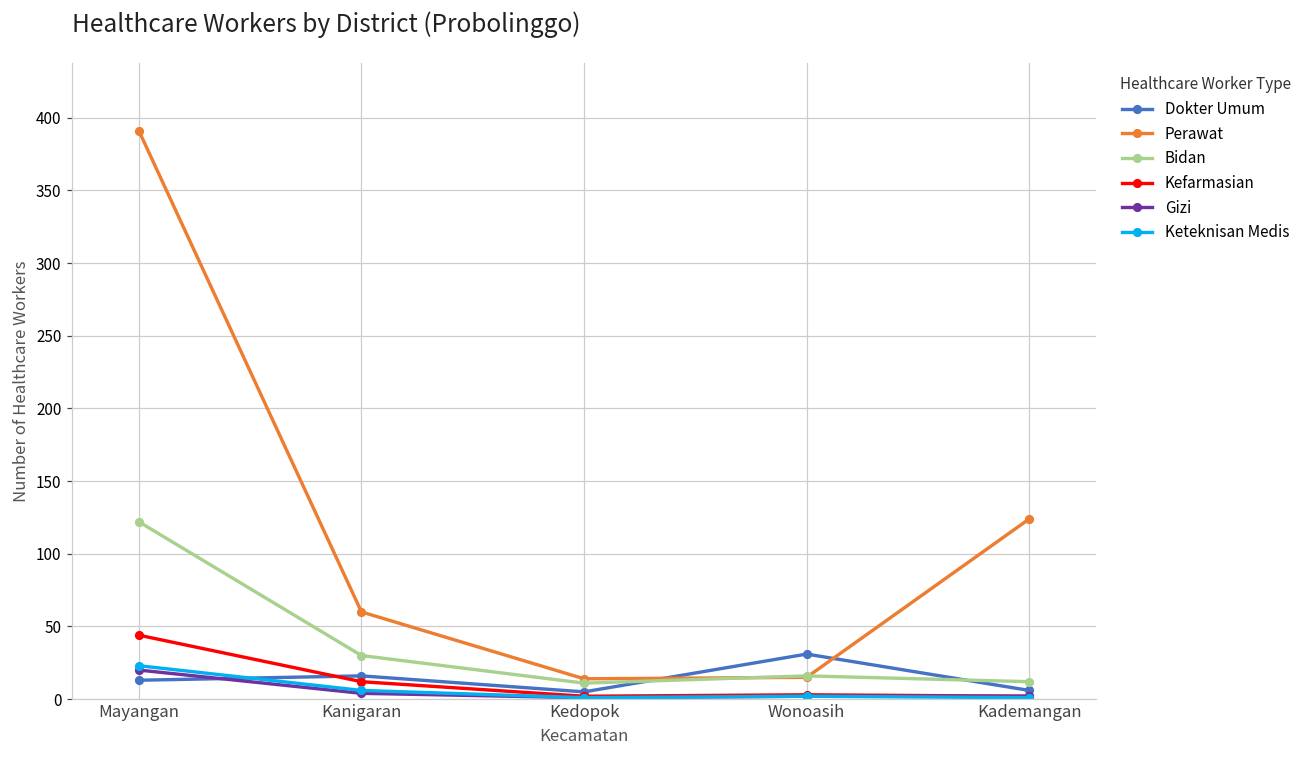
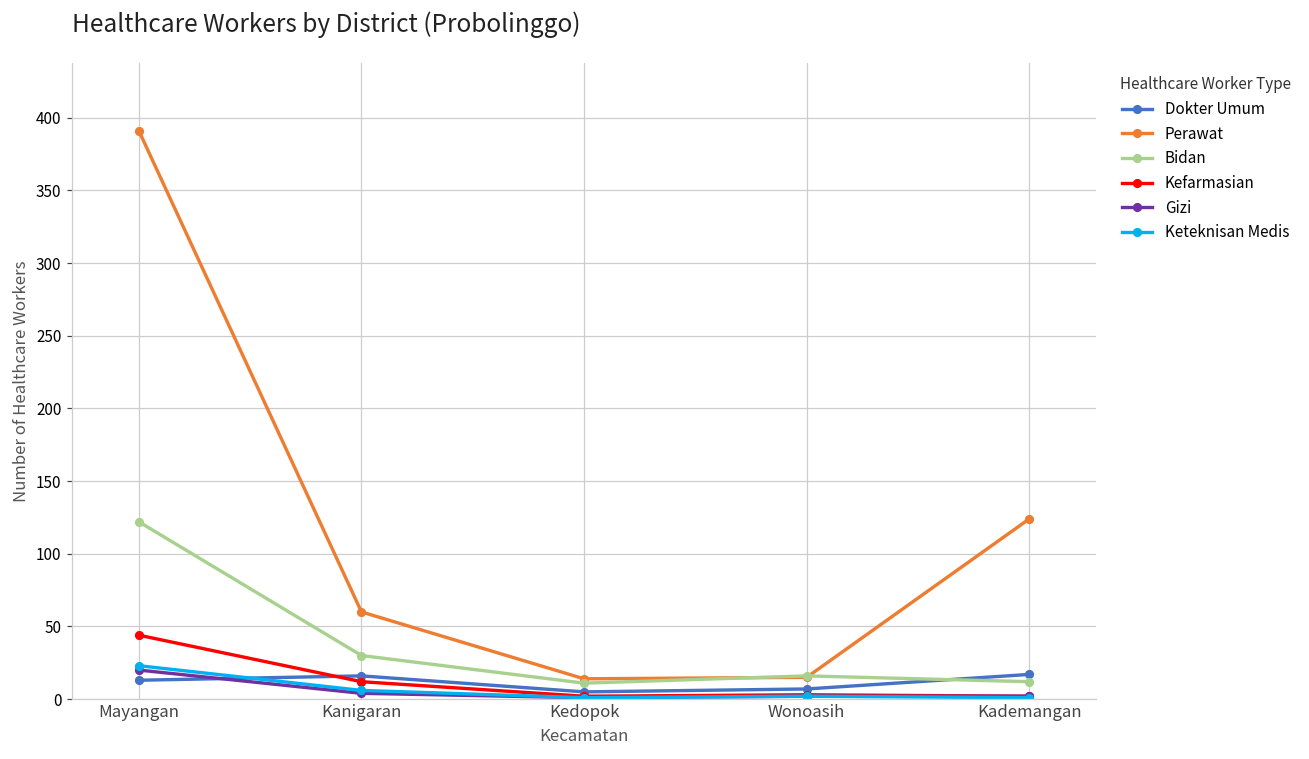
  {
    "Dokter Umum": {
      "Mayangan": 13,
      "Kanigaran": 16,
      "Kedopok": 5,
-     "Wonoasih": 31,
-     "Kademangan": 6
+     "Wonoasih": 7,
+     "Kademangan": 17
    },
    "Perawat": {
      "Mayangan": 391,
      "Kanigaran": 60,
      "Kedopok": 14,
      "Kademangan": 124
    },
    "Bidan": {
      "Mayangan": 122,
      "Kanigaran": 30,
      "Kedopok": 11,
      "Kademangan": 12
    },
    "Kefarmasian": {
      "Mayangan": 44,
      "Kanigaran": 12
    },
    "Gizi": {
      "Mayangan": 20,
      "Kanigaran": 4
    },
    "Keteknisan Medis": {
      "Mayangan": 23,
      "Kanigaran": 6
    }
  }
